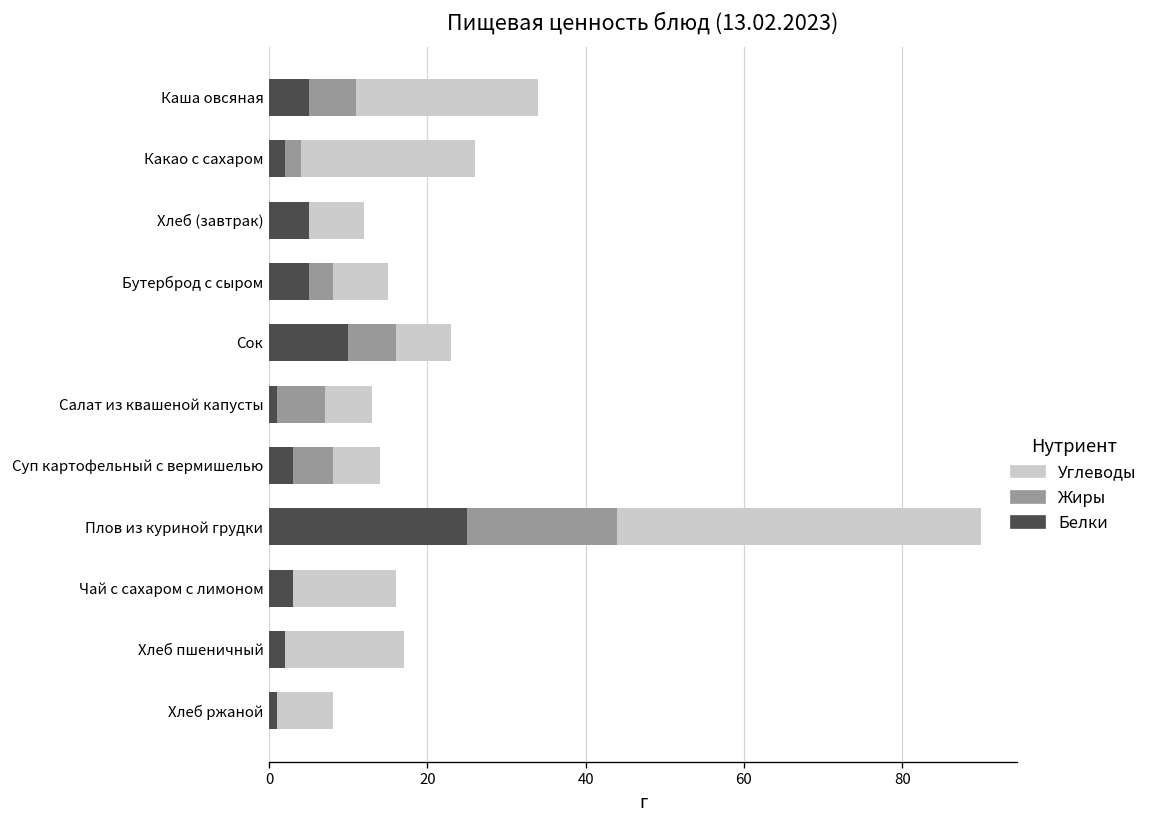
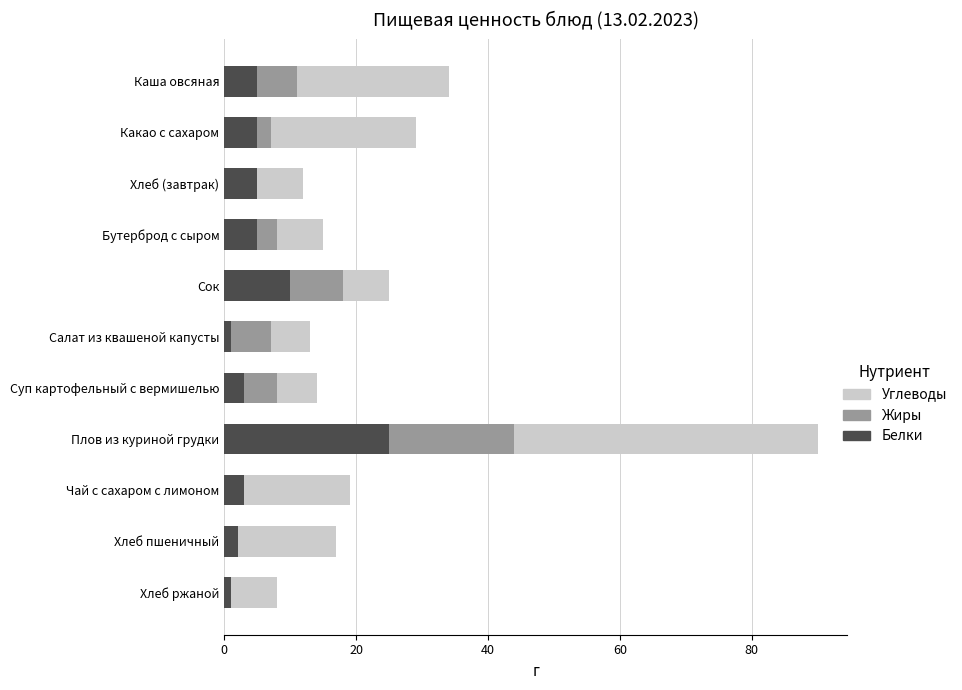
  {
    "Белки": {
      "Каша овсяная": 5,
-     "Какао с сахаром": 2,
+     "Какао с сахаром": 5,
      "Хлеб (завтрак)": 5,
      "Бутерброд с сыром": 5,
      "Сок": 10,
      "Салат из квашеной капусты": 1,
      "Суп картофельный с вермишелью": 3,
      "Плов из куриной грудки": 25,
      "Чай с сахаром с лимоном": 3,
      "Хлеб пшеничный": 2,
      "Хлеб ржаной": 1
    },
    "Жиры": {
      "Каша овсяная": 6,
      "Какао с сахаром": 2,
      "Хлеб (завтрак)": 0,
      "Бутерброд с сыром": 3,
-     "Сок": 6,
+     "Сок": 8,
      "Салат из квашеной капусты": 6,
      "Суп картофельный с вермишелью": 5,
      "Плов из куриной грудки": 19,
      "Чай с сахаром с лимоном": 0,
      "Хлеб пшеничный": 0,
      "Хлеб ржаной": 0
    },
    "Углеводы": {
      "Каша овсяная": 23,
      "Какао с сахаром": 22,
      "Хлеб (завтрак)": 7,
      "Бутерброд с сыром": 7,
      "Сок": 7,
      "Салат из квашеной капусты": 6,
      "Суп картофельный с вермишелью": 6,
      "Плов из куриной грудки": 46,
-     "Чай с сахаром с лимоном": 13,
+     "Чай с сахаром с лимоном": 16,
      "Хлеб пшеничный": 15,
      "Хлеб ржаной": 7
    }
  }
